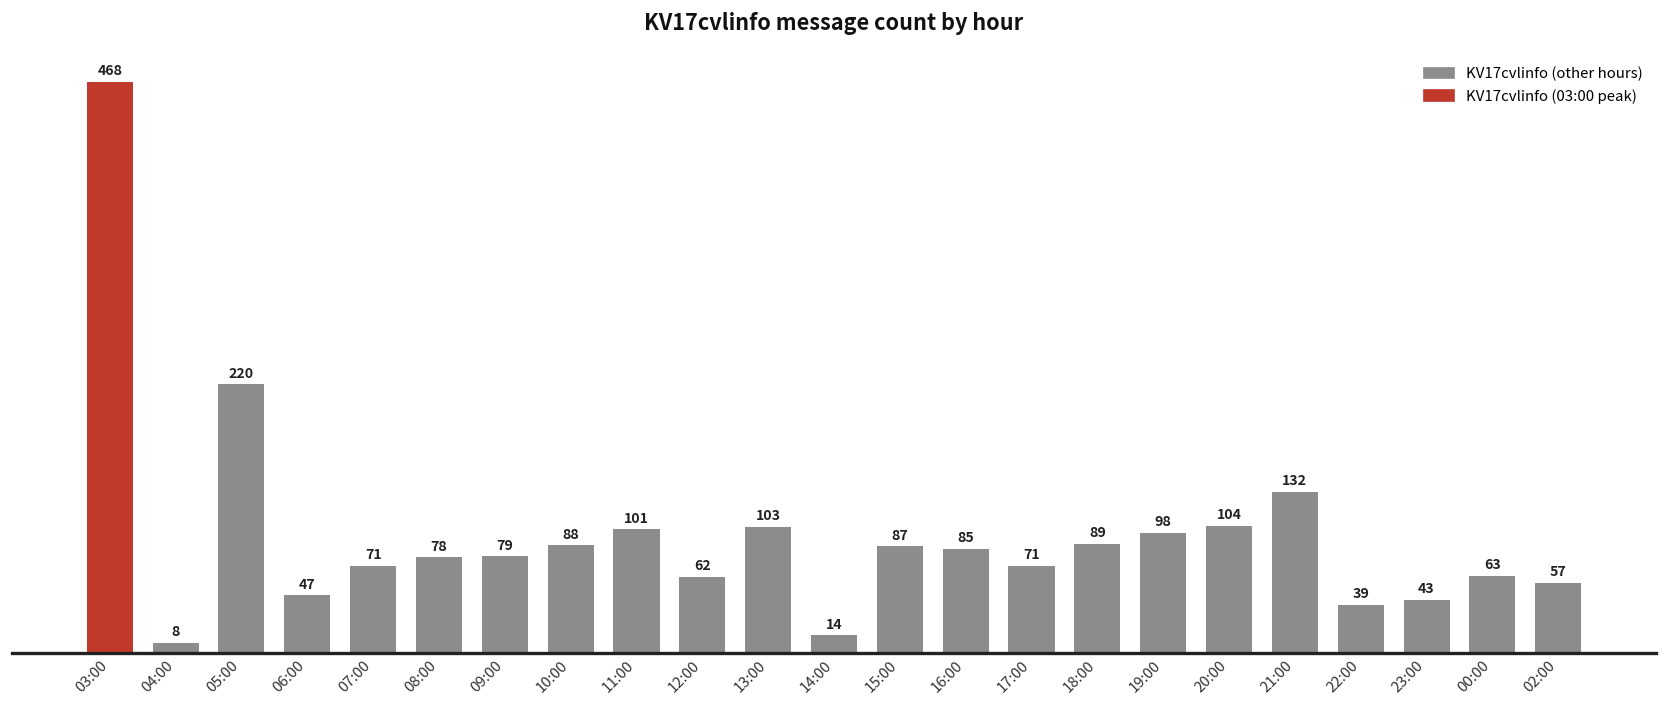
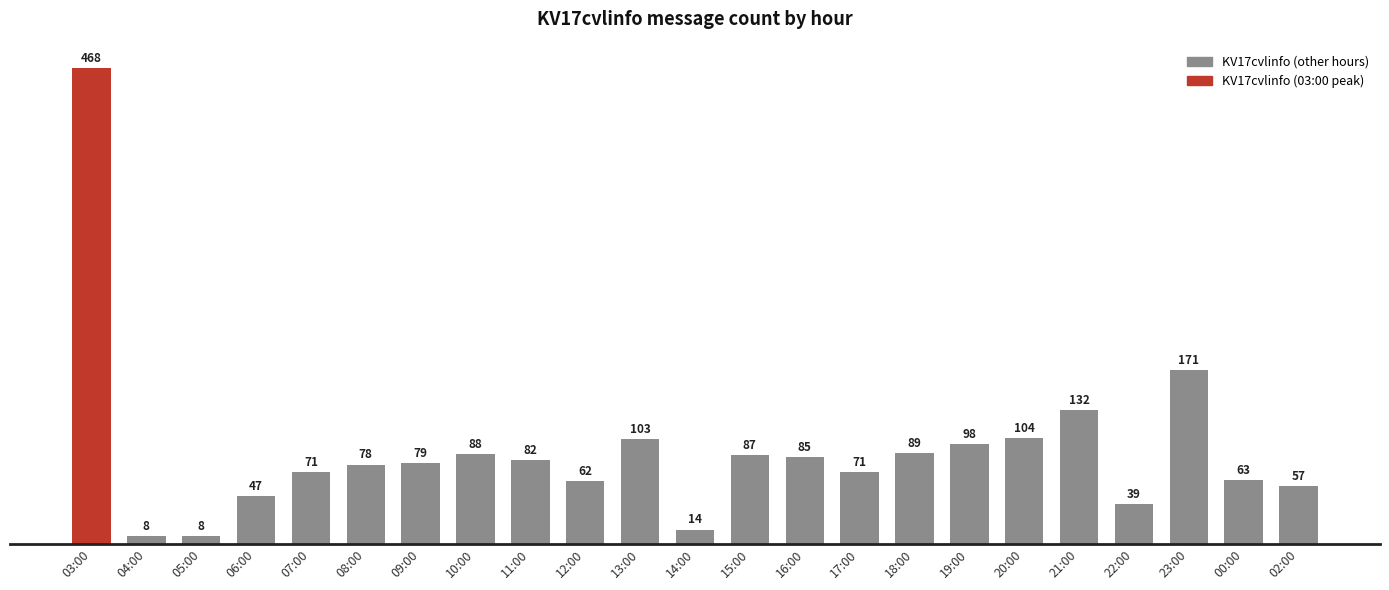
  {
    "03:00": 468,
    "04:00": 8,
-   "05:00": 220,
+   "05:00": 8,
    "06:00": 47,
    "07:00": 71,
    "08:00": 78,
    "09:00": 79,
    "10:00": 88,
-   "11:00": 101,
+   "11:00": 82,
    "12:00": 62,
    "13:00": 103,
    "14:00": 14,
    "15:00": 87,
    "16:00": 85,
    "17:00": 71,
    "18:00": 89,
    "19:00": 98,
    "20:00": 104,
    "21:00": 132,
    "22:00": 39,
-   "23:00": 43,
+   "23:00": 171,
    "00:00": 63,
    "02:00": 57
  }
